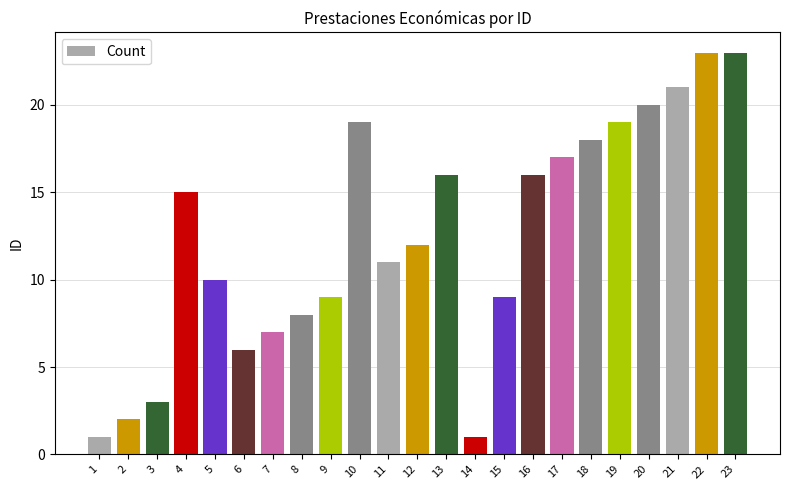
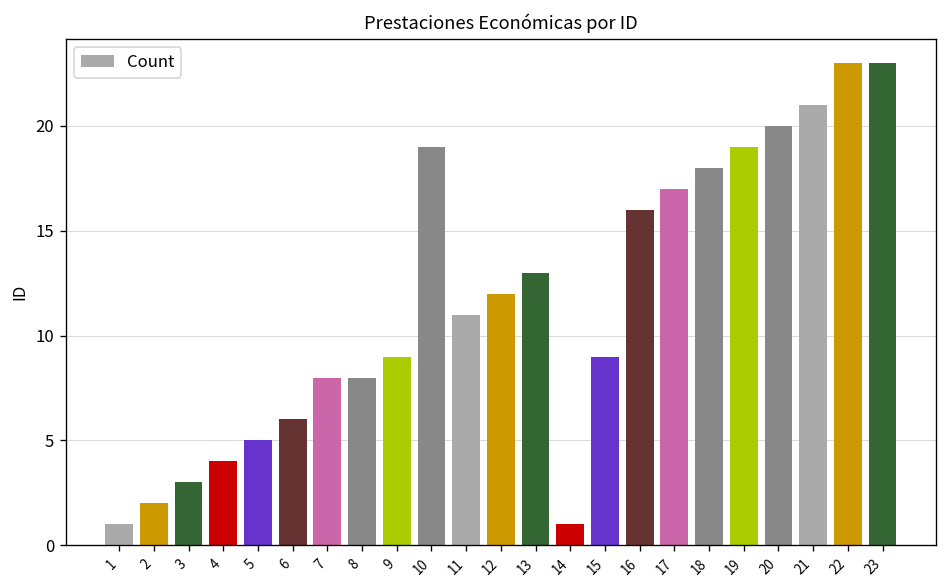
  {
    "1": 1,
    "2": 2,
    "3": 3,
-   "4": 15,
-   "5": 10,
+   "4": 4,
+   "5": 5,
    "6": 6,
-   "7": 7,
+   "7": 8,
    "8": 8,
    "9": 9,
    "10": 19,
    "11": 11,
    "12": 12,
-   "13": 16,
+   "13": 13,
    "14": 1,
    "15": 9,
    "16": 16,
    "17": 17,
    "18": 18,
    "19": 19,
    "20": 20,
    "21": 21,
    "22": 23,
    "23": 23
  }
